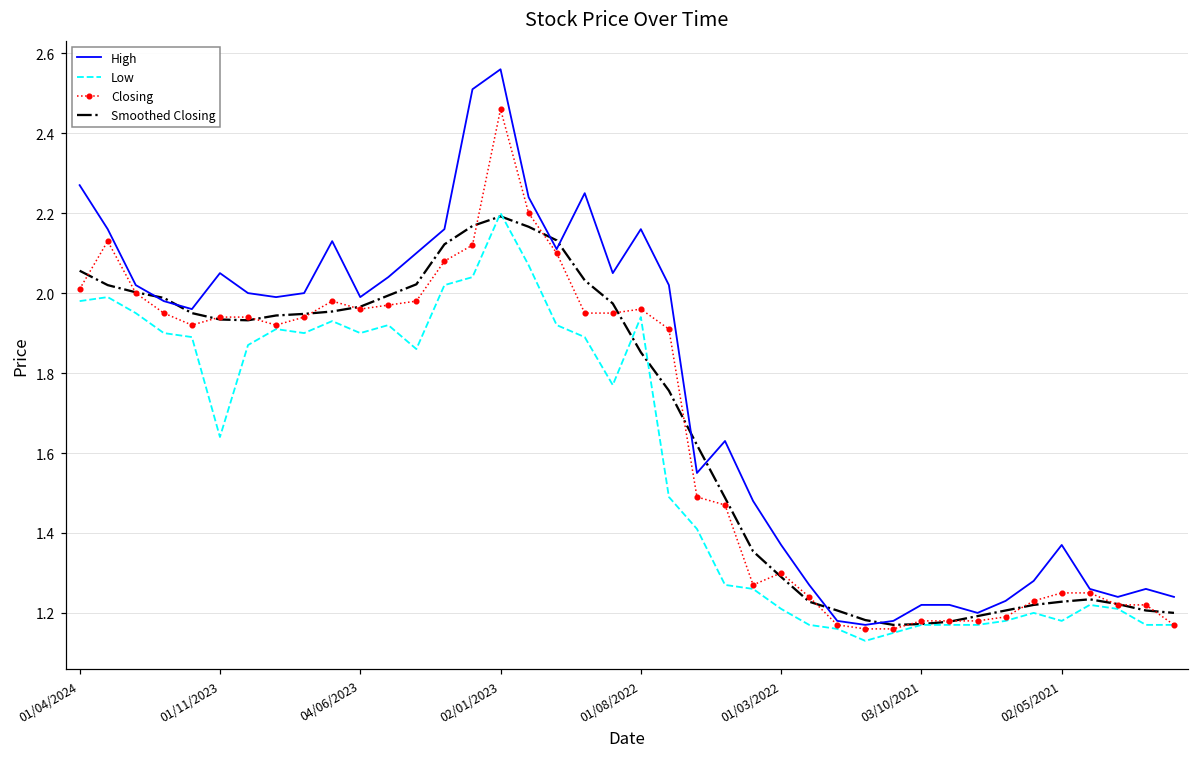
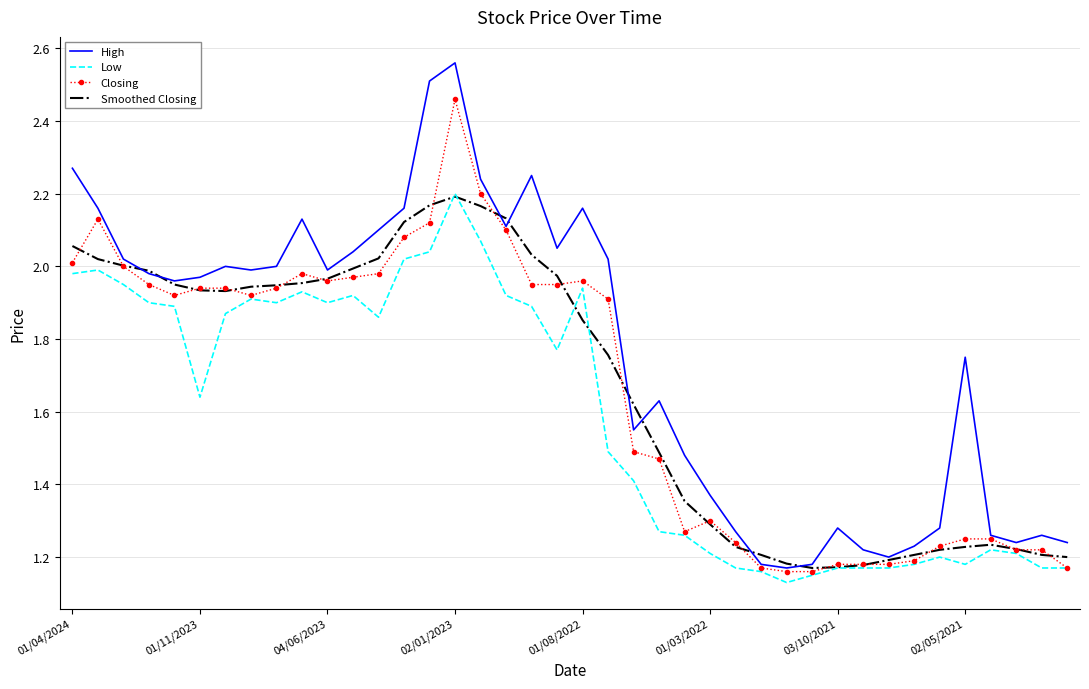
  {
    "High": {
      "01/04/2024": 2.27,
-     "01/11/2023": 2.05,
+     "01/11/2023": 1.97,
      "04/06/2023": 1.99,
      "02/01/2023": 2.56,
      "01/08/2022": 2.16,
      "01/03/2022": 1.37,
-     "03/10/2021": 1.22,
-     "02/05/2021": 1.37
+     "03/10/2021": 1.28,
+     "02/05/2021": 1.75
    },
    "Low": {
      "01/04/2024": 1.98,
      "01/11/2023": 1.64,
      "04/06/2023": 1.90,
      "02/01/2023": 2.20,
      "01/08/2022": 1.94,
      "01/03/2022": 1.21,
      "02/05/2021": 1.18
    },
    "Closing": {
      "01/04/2024": 2.01,
      "02/01/2023": 2.46,
      "01/08/2022": 1.96,
      "01/03/2022": 1.30,
      "03/10/2021": 1.18,
      "02/05/2021": 1.25
    },
    "Smoothed Closing": {
      "01/04/2024": 2.06,
      "02/01/2023": 2.19,
      "01/08/2022": 1.85,
      "01/03/2022": 1.29,
      "02/05/2021": 1.23
    }
  }
